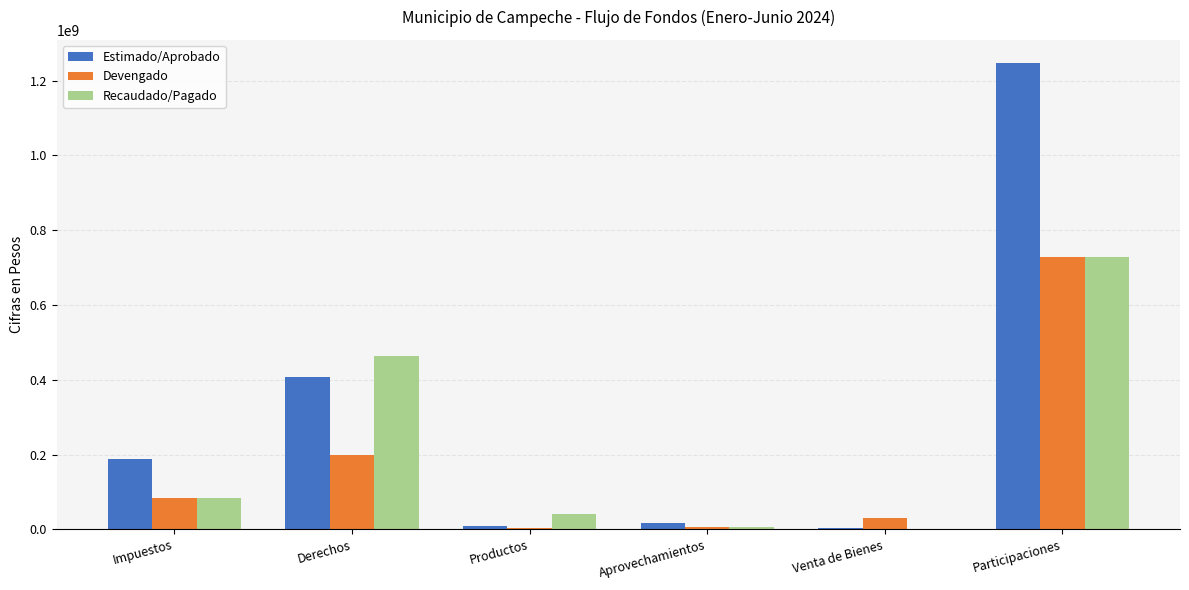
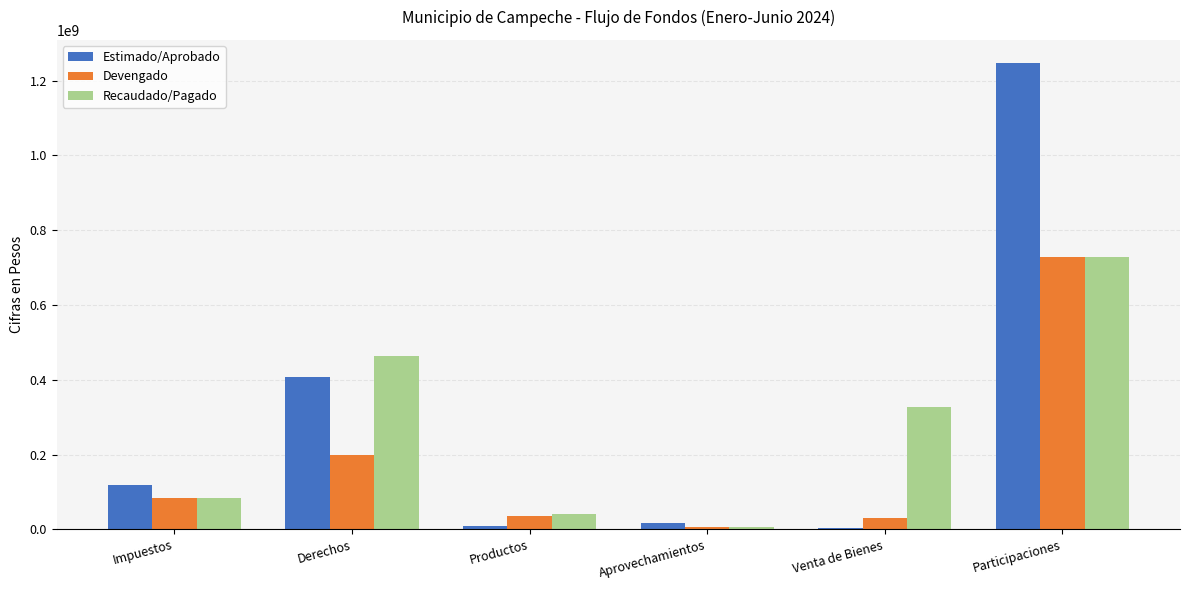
  {
    "Estimado/Aprobado": {
-     "Impuestos": 190000000,
+     "Impuestos": 120000000,
      "Derechos": 410000000,
      "Productos": 10000000,
      "Aprovechamientos": 20000000,
      "Participaciones": 1250000000
    },
    "Devengado": {
      "Impuestos": 80000000,
      "Derechos": 200000000,
-     "Productos": 0,
+     "Productos": 40000000,
      "Aprovechamientos": 10000000,
      "Venta de Bienes": 30000000,
      "Participaciones": 730000000
    },
    "Recaudado/Pagado": {
      "Impuestos": 80000000,
      "Derechos": 460000000,
      "Productos": 40000000,
      "Aprovechamientos": 10000000,
-     "Venta de Bienes": 0,
+     "Venta de Bienes": 330000000,
      "Participaciones": 730000000
    }
  }
